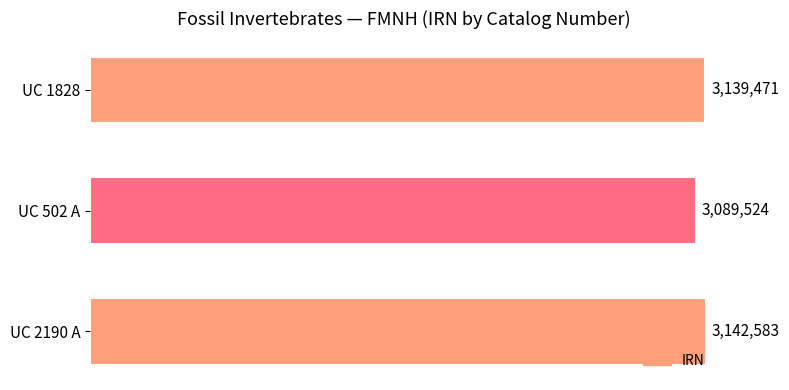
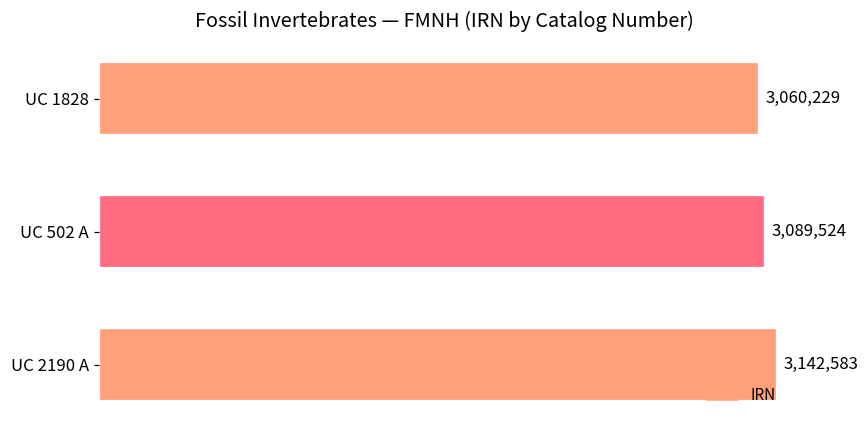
  {
-   "UC 1828": "3,139,471",
+   "UC 1828": "3,060,229",
    "UC 502 A": "3,089,524",
    "UC 2190 A": "3,142,583"
  }
